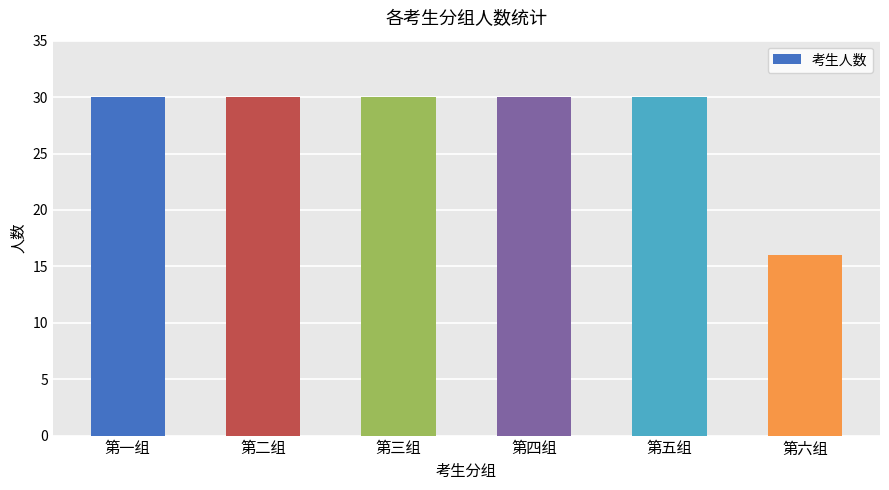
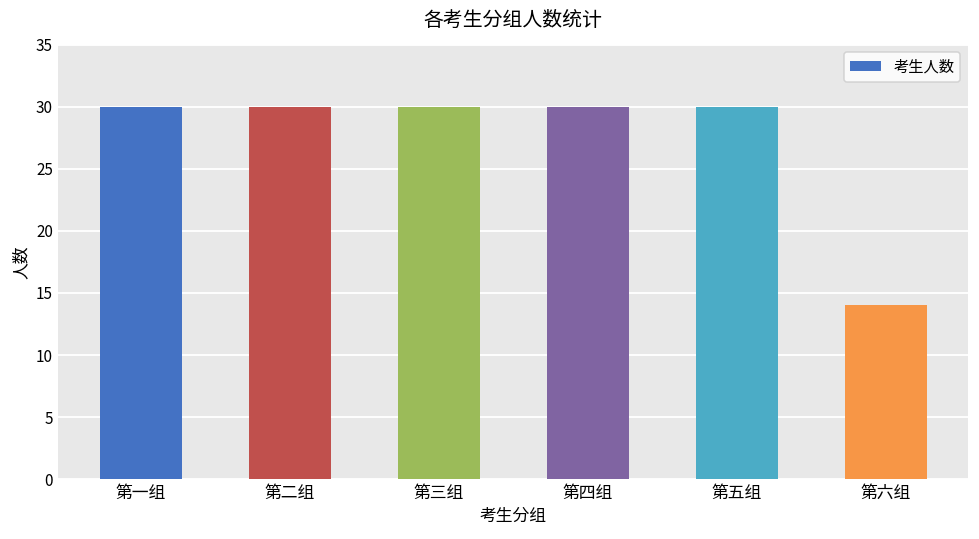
  {
    "第一组": 30,
    "第二组": 30,
    "第三组": 30,
    "第四组": 30,
    "第五组": 30,
-   "第六组": 16
+   "第六组": 14
  }
